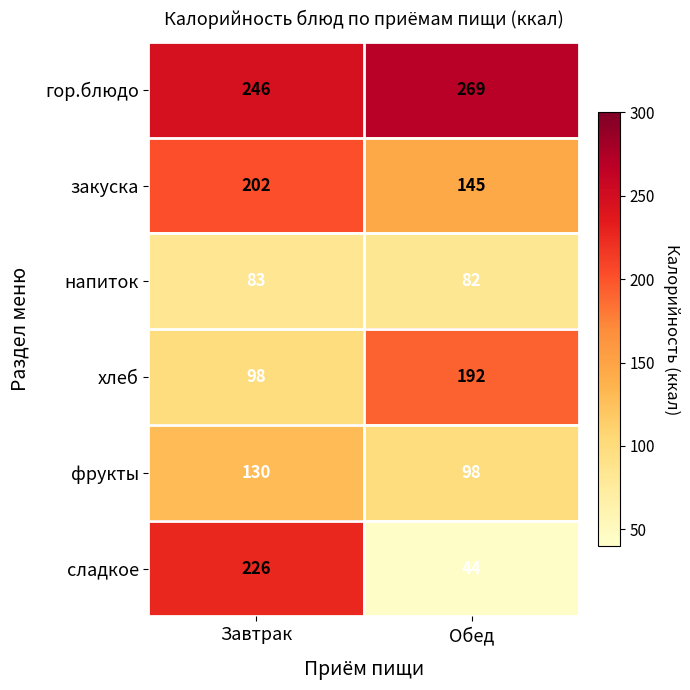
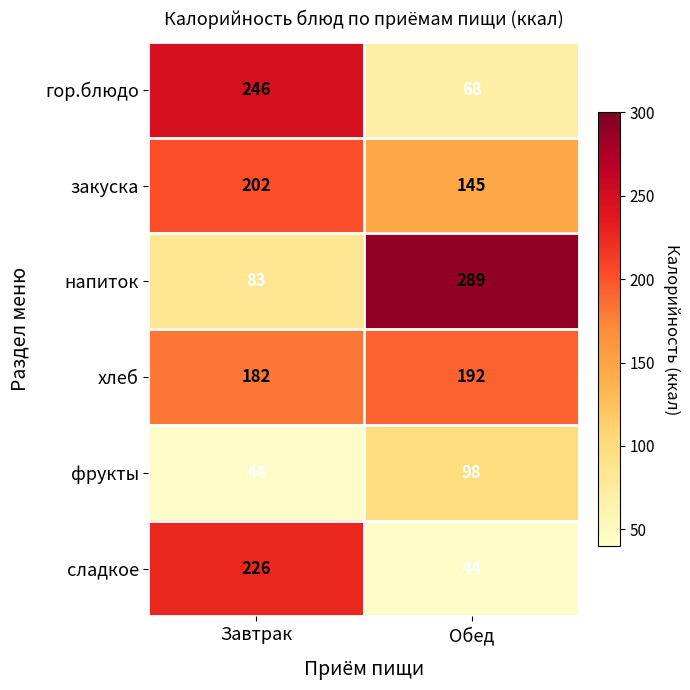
  {
    "гор.блюдо": {
      "Завтрак": 246,
-     "Обед": 269
+     "Обед": 68
    },
    "закуска": {
      "Завтрак": 202,
      "Обед": 145
    },
    "напиток": {
      "Завтрак": 83,
-     "Обед": 82
+     "Обед": 289
    },
    "хлеб": {
-     "Завтрак": 98,
+     "Завтрак": 182,
      "Обед": 192
    },
    "фрукты": {
-     "Завтрак": 130,
+     "Завтрак": 44,
      "Обед": 98
    },
    "сладкое": {
      "Завтрак": 226,
      "Обед": 44
    }
  }
